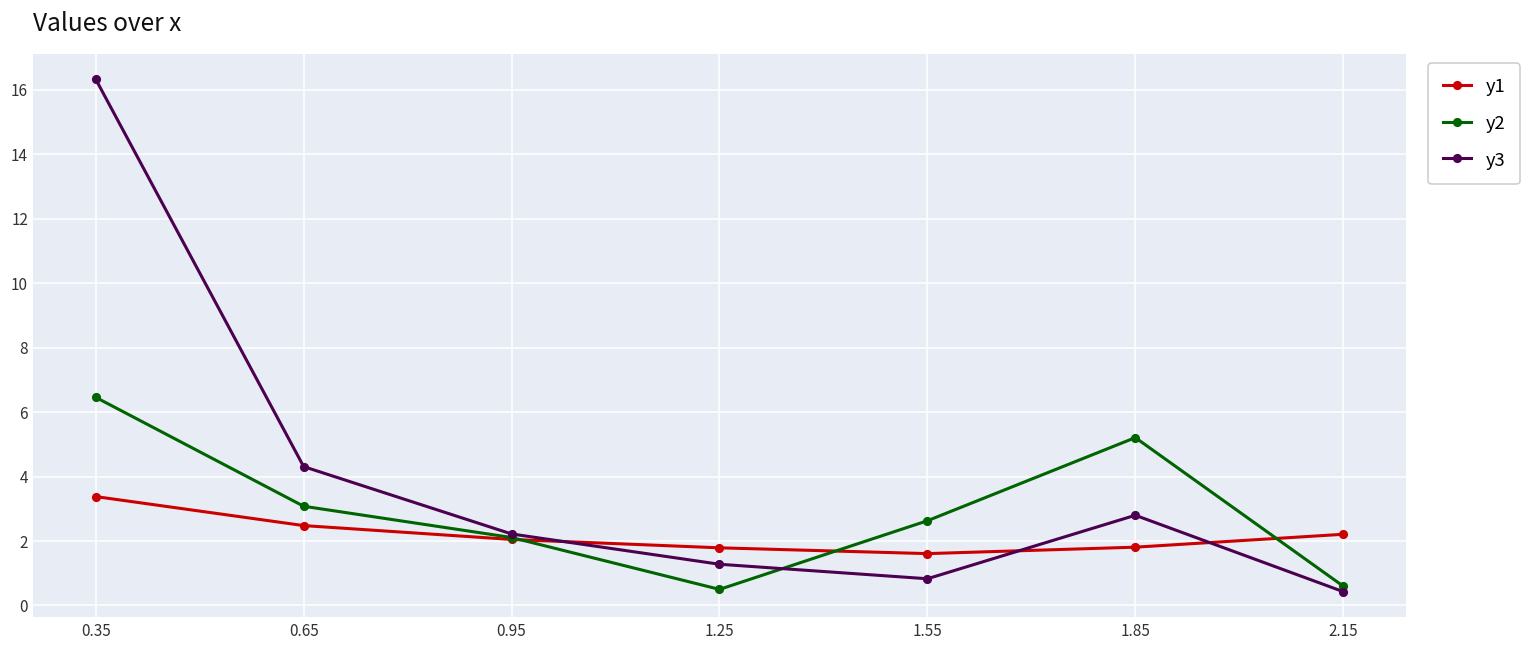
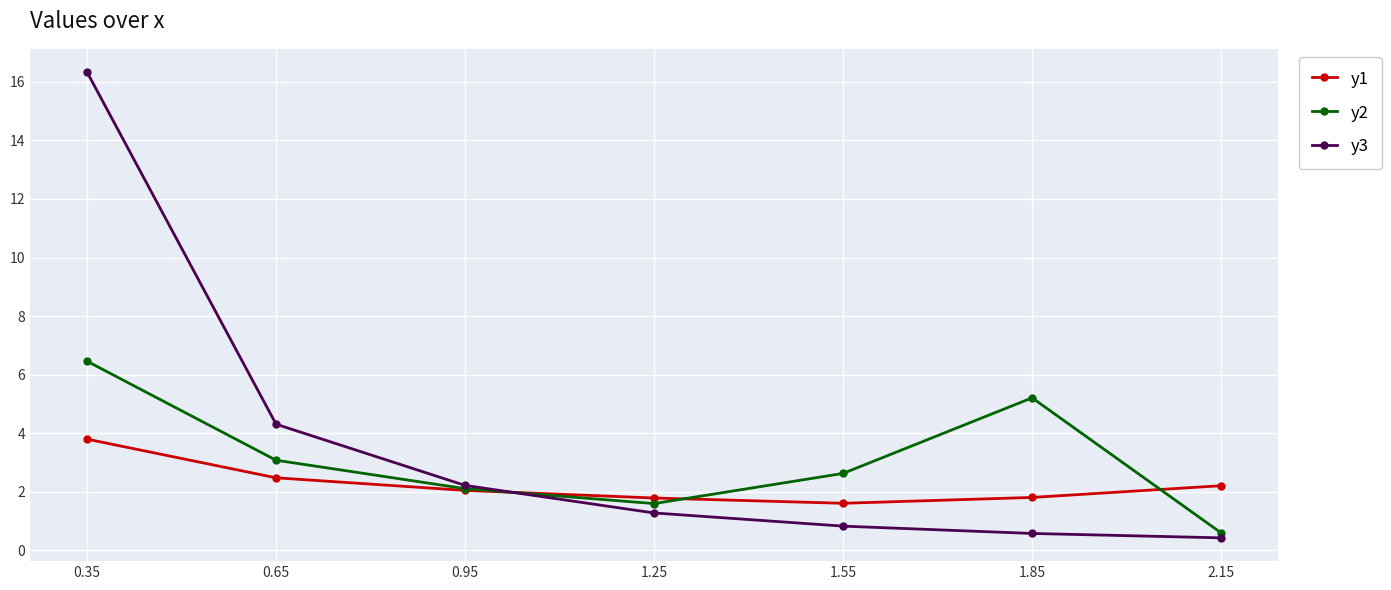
  {
    "y1": {
-     "0.35": 3.4,
+     "0.35": 3.8,
      "0.65": 2.5,
      "1.25": 1.8,
      "1.55": 1.6,
      "1.85": 1.8,
      "2.15": 2.2
    },
    "y2": {
      "0.35": 6.5,
      "0.65": 3.1,
-     "1.25": 0.5,
+     "1.25": 1.6,
      "1.55": 2.6,
      "1.85": 5.2,
      "2.15": 0.6
    },
    "y3": {
      "0.35": 16.3,
      "0.65": 4.3,
      "0.95": 2.2,
      "1.25": 1.3,
      "1.55": 0.8,
-     "1.85": 2.8,
+     "1.85": 0.6,
      "2.15": 0.4
    }
  }
